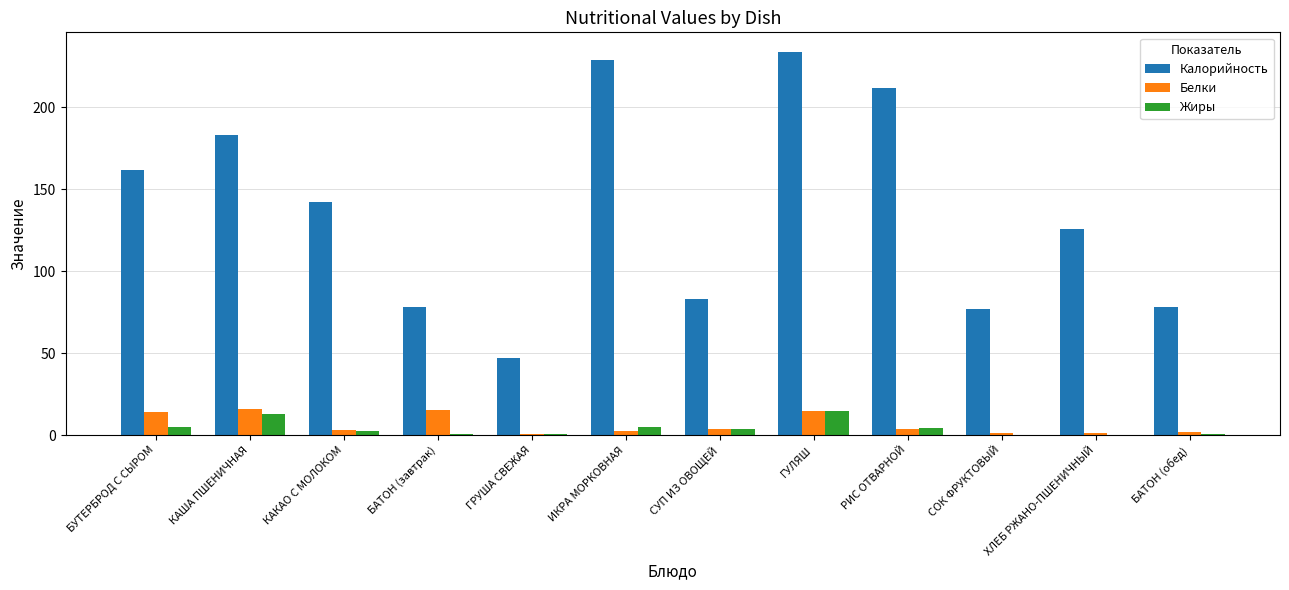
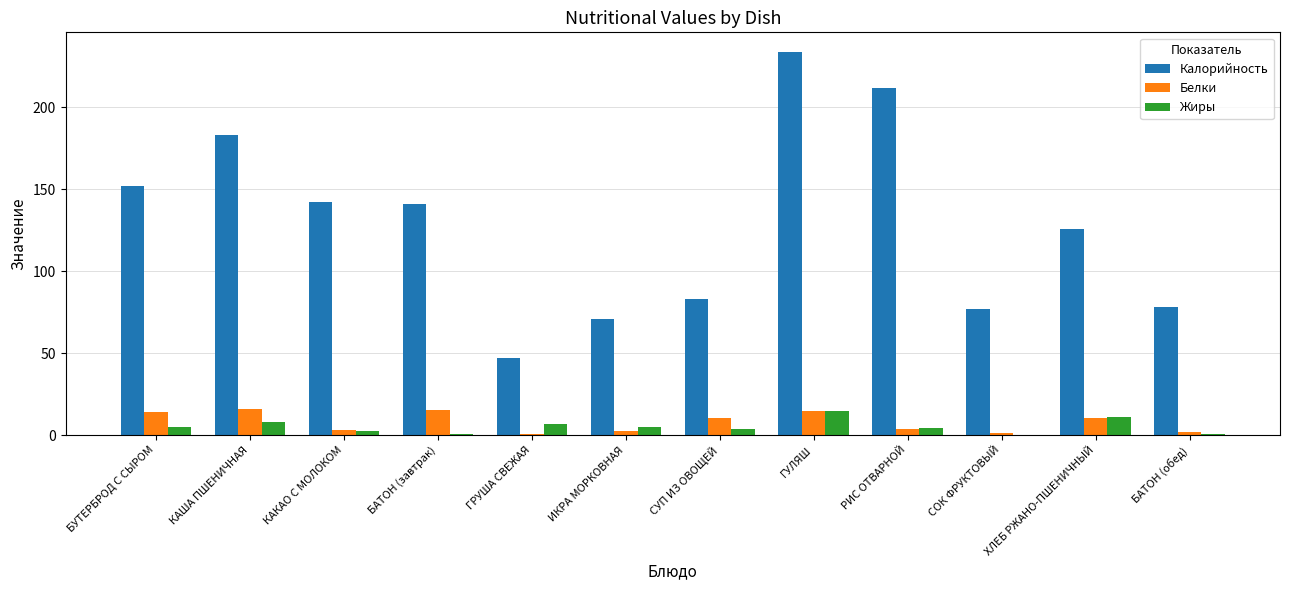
  {
    "Калорийность": {
-     "БУТЕРБРОД С СЫРОМ": 162,
+     "БУТЕРБРОД С СЫРОМ": 152,
      "КАША ПШЕНИЧНАЯ": 183,
      "КАКАО С МОЛОКОМ": 142,
-     "БАТОН (завтрак)": 78,
+     "БАТОН (завтрак)": 141,
      "ГРУША СВЕЖАЯ": 47,
-     "ИКРА МОРКОВНАЯ": 229,
+     "ИКРА МОРКОВНАЯ": 71,
      "СУП ИЗ ОВОЩЕЙ": 83,
      "ГУЛЯШ": 234,
      "РИС ОТВАРНОЙ": 212,
      "СОК ФРУКТОВЫЙ": 77,
      "ХЛЕБ РЖАНО-ПШЕНИЧНЫЙ": 126,
      "БАТОН (обед)": 78
    },
    "Белки": {
      "БУТЕРБРОД С СЫРОМ": 14,
      "КАША ПШЕНИЧНАЯ": 16,
      "КАКАО С МОЛОКОМ": 3,
      "БАТОН (завтрак)": 16,
      "ИКРА МОРКОВНАЯ": 2,
-     "СУП ИЗ ОВОЩЕЙ": 4,
+     "СУП ИЗ ОВОЩЕЙ": 10,
      "ГУЛЯШ": 15,
      "РИС ОТВАРНОЙ": 4,
-     "ХЛЕБ РЖАНО-ПШЕНИЧНЫЙ": 1,
+     "ХЛЕБ РЖАНО-ПШЕНИЧНЫЙ": 11,
      "БАТОН (обед)": 2
    },
    "Жиры": {
      "БУТЕРБРОД С СЫРОМ": 5,
-     "КАША ПШЕНИЧНАЯ": 13,
+     "КАША ПШЕНИЧНАЯ": 8,
      "КАКАО С МОЛОКОМ": 3,
-     "ГРУША СВЕЖАЯ": 0,
+     "ГРУША СВЕЖАЯ": 7,
      "ИКРА МОРКОВНАЯ": 5,
      "СУП ИЗ ОВОЩЕЙ": 3,
      "ГУЛЯШ": 15,
      "РИС ОТВАРНОЙ": 5,
-     "ХЛЕБ РЖАНО-ПШЕНИЧНЫЙ": 0
+     "ХЛЕБ РЖАНО-ПШЕНИЧНЫЙ": 11
    }
  }
